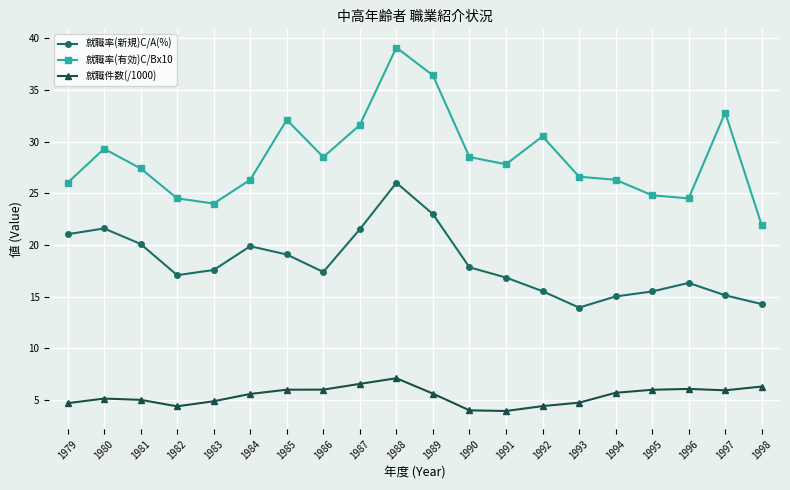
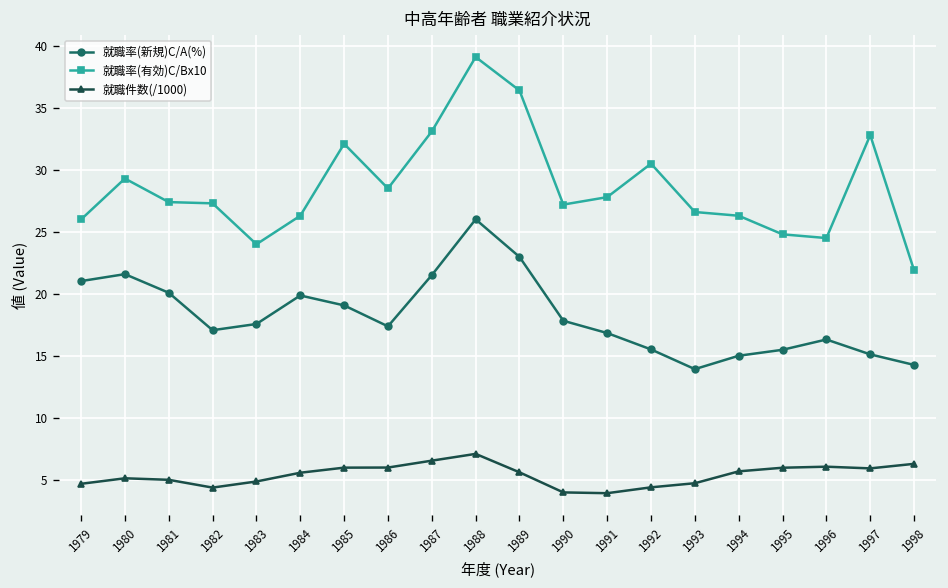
  {
    "就職率(有効)C/Bx10": {
      "1979": 26.0,
      "1980": 29.3,
      "1981": 27.4,
-     "1982": 24.5,
+     "1982": 27.3,
      "1983": 24.0,
      "1984": 26.3,
      "1985": 32.1,
      "1986": 28.5,
-     "1987": 31.6,
+     "1987": 33.1,
      "1988": 39.1,
      "1989": 36.4,
-     "1990": 28.5,
+     "1990": 27.2,
      "1991": 27.8,
      "1992": 30.5,
      "1993": 26.6,
      "1994": 26.3,
      "1995": 24.8,
      "1996": 24.5,
      "1997": 32.8,
      "1998": 21.9
    }
  }
